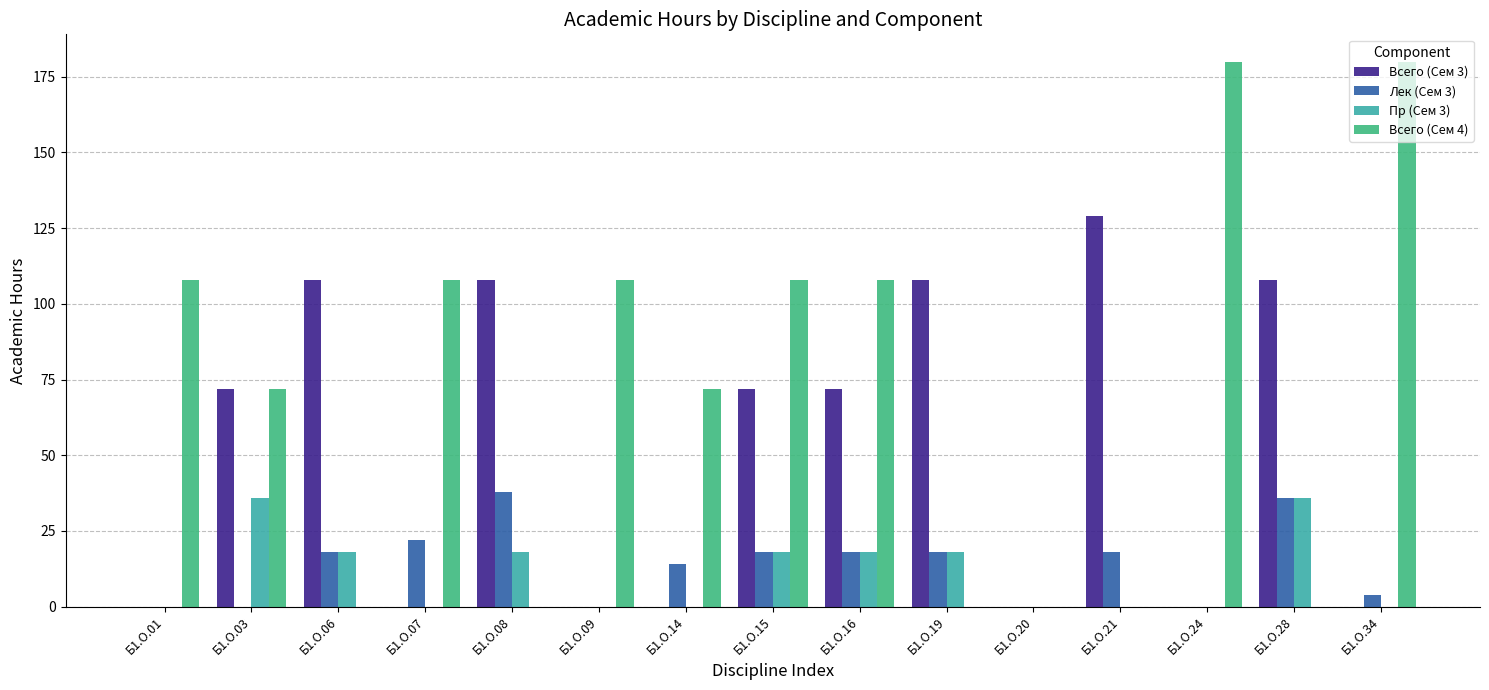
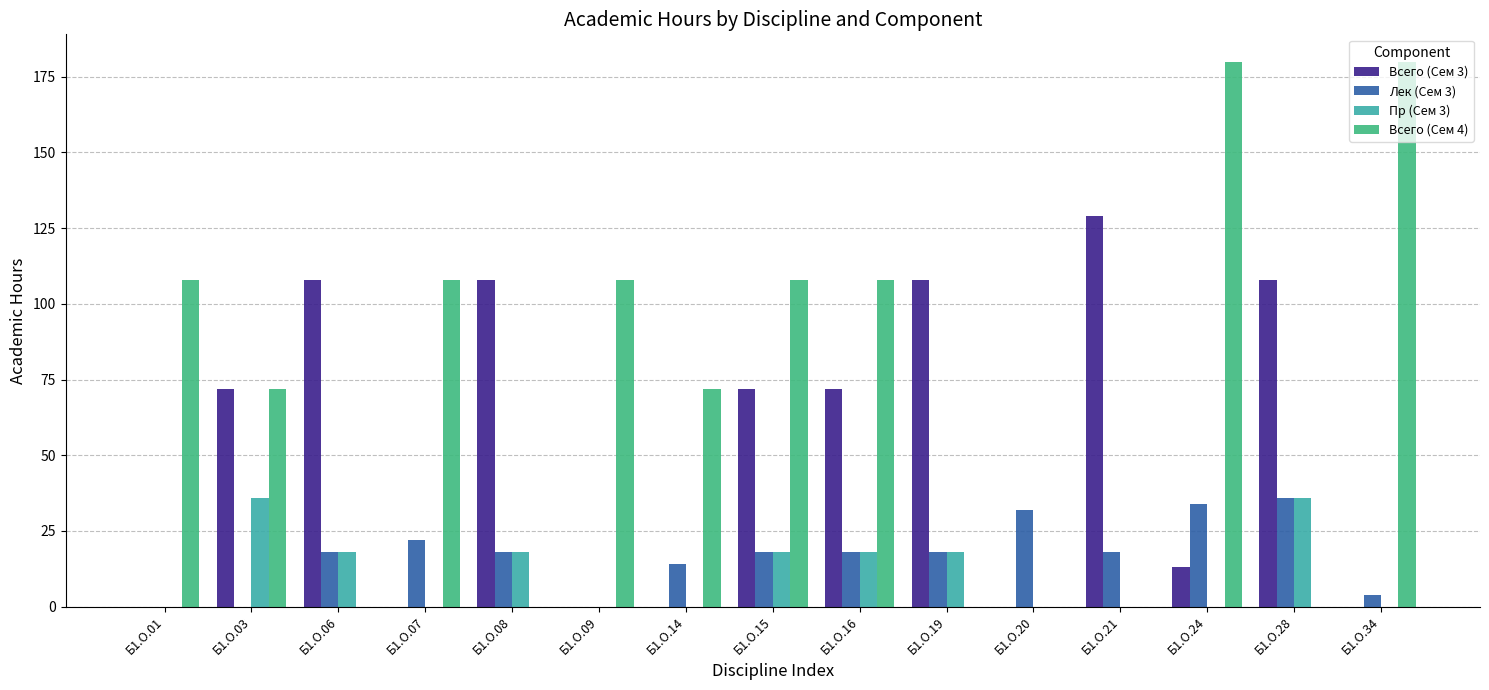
  {
    "Всего (Сем 3)": {
      "Б1.О.01": 0,
      "Б1.О.03": 72,
      "Б1.О.06": 108,
      "Б1.О.07": 0,
      "Б1.О.08": 108,
      "Б1.О.09": 0,
      "Б1.О.14": 0,
      "Б1.О.15": 72,
      "Б1.О.16": 72,
      "Б1.О.19": 108,
      "Б1.О.20": 0,
      "Б1.О.21": 129,
-     "Б1.О.24": 0,
+     "Б1.О.24": 13,
      "Б1.О.28": 108,
      "Б1.О.34": 0
    },
    "Лек (Сем 3)": {
      "Б1.О.01": 0,
      "Б1.О.03": 0,
      "Б1.О.06": 18,
      "Б1.О.07": 22,
-     "Б1.О.08": 38,
+     "Б1.О.08": 18,
      "Б1.О.09": 0,
      "Б1.О.14": 14,
      "Б1.О.15": 18,
      "Б1.О.16": 18,
      "Б1.О.19": 18,
-     "Б1.О.20": 0,
+     "Б1.О.20": 32,
      "Б1.О.21": 18,
-     "Б1.О.24": 0,
+     "Б1.О.24": 34,
      "Б1.О.28": 36,
      "Б1.О.34": 4
    }
  }
